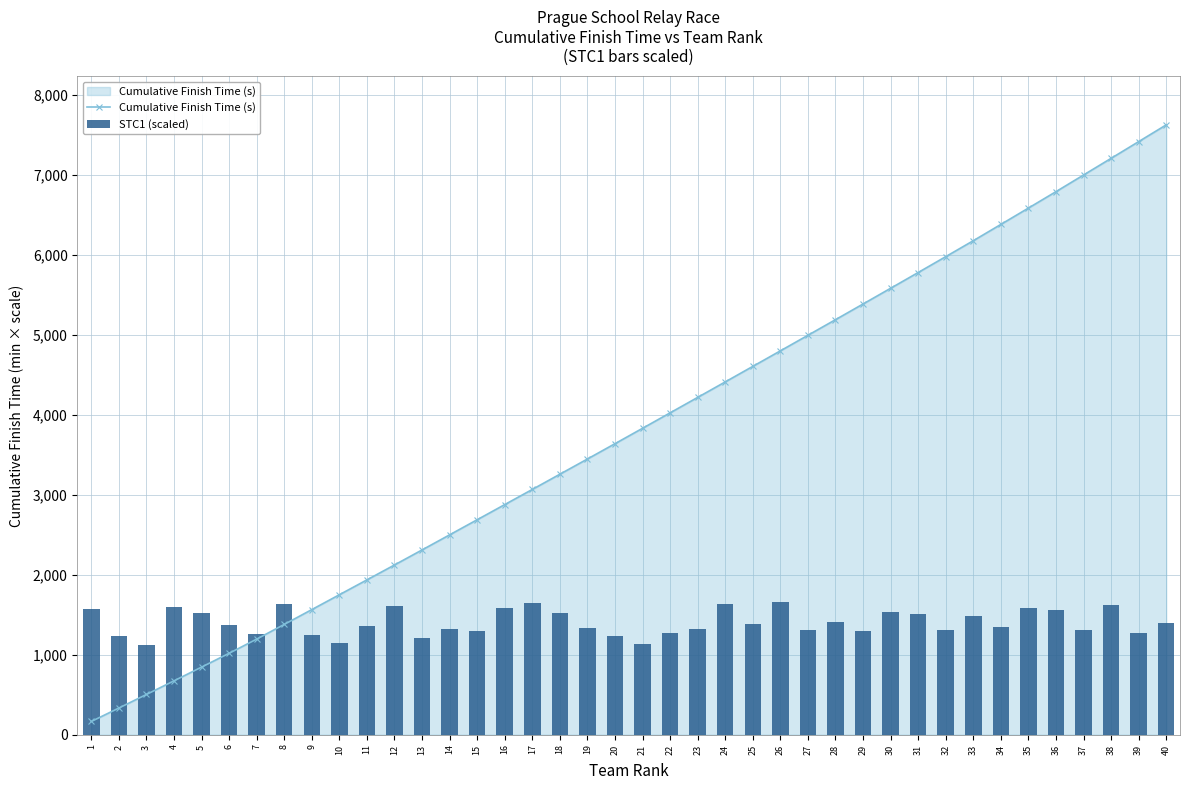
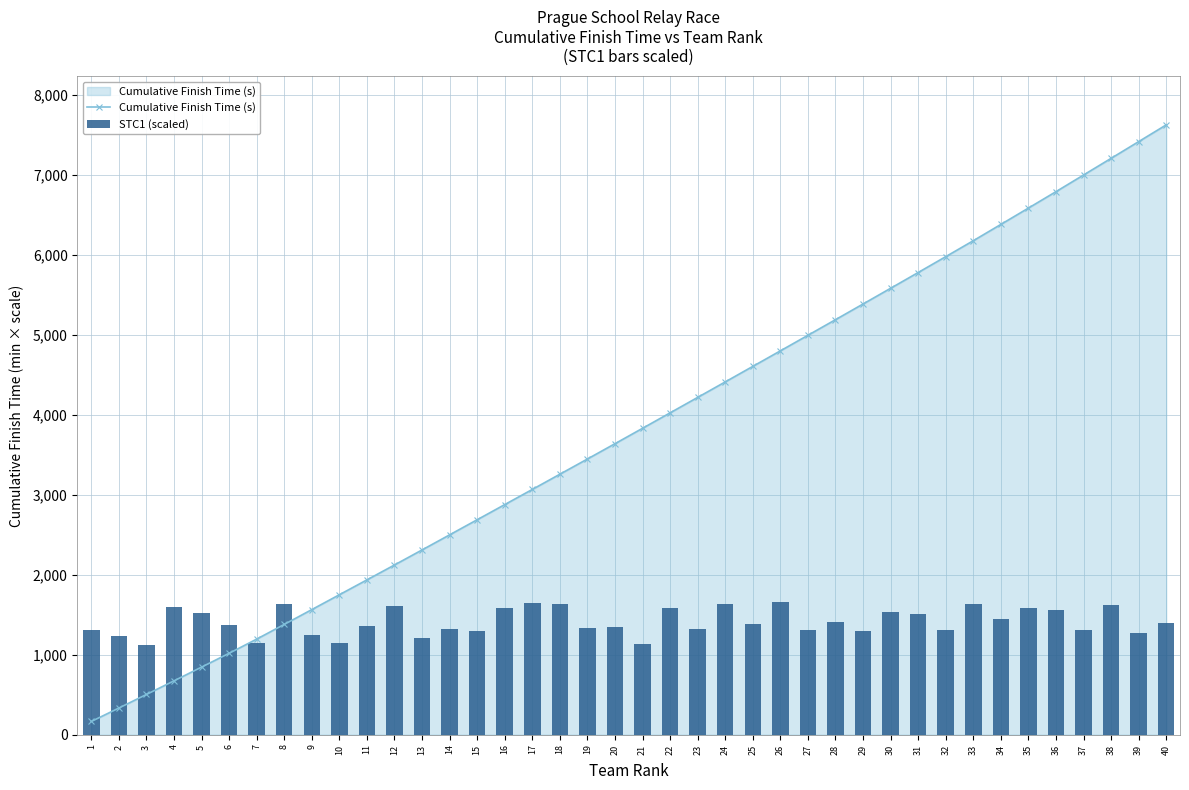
  {
    "STC1 (scaled)": {
-     "1": "1,600",
+     "1": "1,300",
      "2": "1,200",
      "3": "1,100",
      "4": "1,600",
      "5": "1,500",
      "6": "1,400",
-     "7": "1,300",
+     "7": "1,100",
      "8": "1,600",
      "9": "1,200",
      "10": "1,100",
      "11": "1,400",
      "12": "1,600",
      "13": "1,200",
      "14": "1,300",
      "15": "1,300",
      "16": "1,600",
      "17": "1,600",
-     "18": "1,500",
+     "18": "1,600",
      "19": "1,300",
-     "20": "1,200",
+     "20": "1,300",
      "21": "1,100",
-     "22": "1,300",
+     "22": "1,600",
      "23": "1,300",
      "24": "1,600",
      "25": "1,400",
      "26": "1,700",
      "27": "1,300",
      "28": "1,400",
      "29": "1,300",
      "30": "1,500",
      "31": "1,500",
      "32": "1,300",
-     "33": "1,500",
-     "34": "1,300",
+     "33": "1,600",
+     "34": "1,400",
      "35": "1,600",
      "36": "1,600",
      "37": "1,300",
      "38": "1,600",
      "39": "1,300",
      "40": "1,400"
    },
    "Cumulative Finish Time (s)": {
      "1": "200",
      "2": "300",
      "3": "500",
      "4": "700",
      "5": "800",
      "6": "1,000",
      "7": "1,200",
      "8": "1,400",
      "9": "1,600",
      "10": "1,800",
      "11": "1,900",
      "12": "2,100",
      "13": "2,300",
      "14": "2,500",
      "15": "2,700",
      "16": "2,900",
      "17": "3,100",
      "18": "3,300",
      "19": "3,400",
      "20": "3,600",
      "21": "3,800",
      "22": "4,000",
      "23": "4,200",
      "24": "4,400",
      "25": "4,600",
      "26": "4,800",
      "27": "5,000",
      "28": "5,200",
      "29": "5,400",
      "30": "5,600",
      "31": "5,800",
      "32": "6,000",
      "33": "6,200",
      "34": "6,400",
      "35": "6,600",
      "36": "6,800",
      "37": "7,000",
      "38": "7,200",
      "39": "7,400",
      "40": "7,600"
    }
  }
